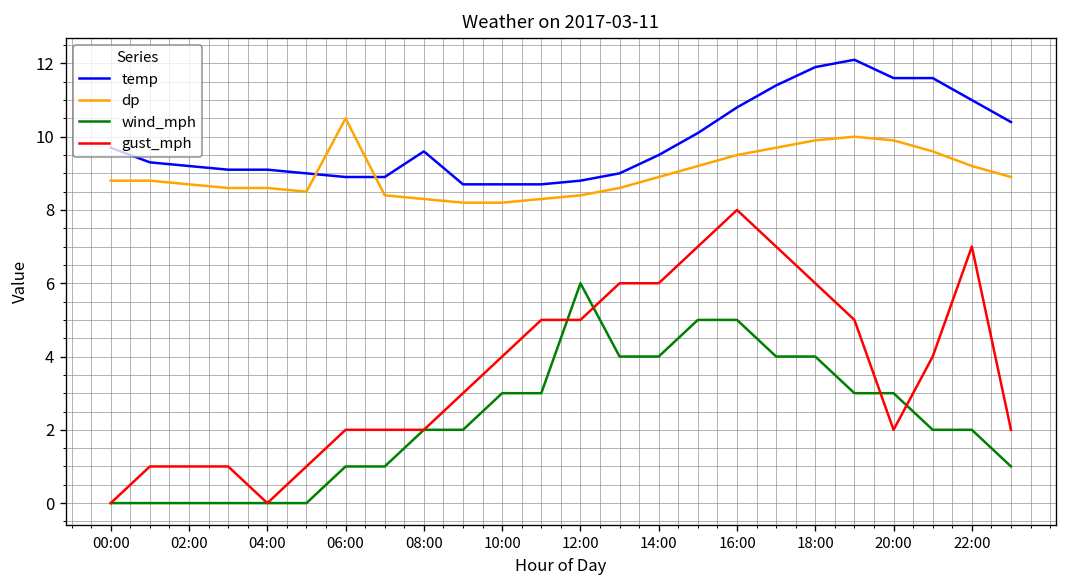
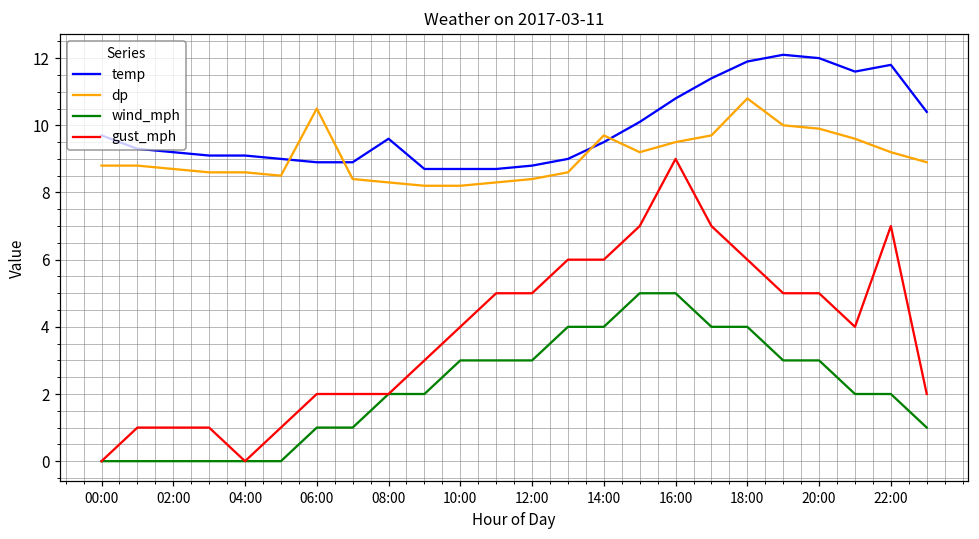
  {
    "temp": {
      "02:00": 9.2,
      "04:00": 9.1,
      "06:00": 8.9,
      "08:00": 9.6,
      "10:00": 8.7,
      "12:00": 8.8,
      "14:00": 9.5,
      "16:00": 10.8,
      "18:00": 11.9,
-     "20:00": 11.6,
-     "22:00": 11.0
+     "20:00": 12.0,
+     "22:00": 11.8
    },
    "dp": {
      "00:00": 8.8,
      "02:00": 8.7,
      "04:00": 8.6,
      "06:00": 10.5,
      "08:00": 8.3,
      "10:00": 8.2,
      "12:00": 8.4,
-     "14:00": 8.9,
+     "14:00": 9.7,
      "16:00": 9.5,
-     "18:00": 9.9,
+     "18:00": 10.8,
      "20:00": 9.9,
      "22:00": 9.2
    },
    "wind_mph": {
      "02:00": 0,
      "06:00": 1,
      "10:00": 3,
-     "12:00": 6,
+     "12:00": 3,
      "14:00": 4,
      "16:00": 5,
      "18:00": 4,
      "20:00": 3,
      "22:00": 2
    },
    "gust_mph": {
      "02:00": 1,
      "06:00": 2,
      "10:00": 4,
      "12:00": 5,
      "14:00": 6,
-     "16:00": 8,
+     "16:00": 9,
      "18:00": 6,
-     "20:00": 2,
+     "20:00": 5,
      "22:00": 7
    }
  }
